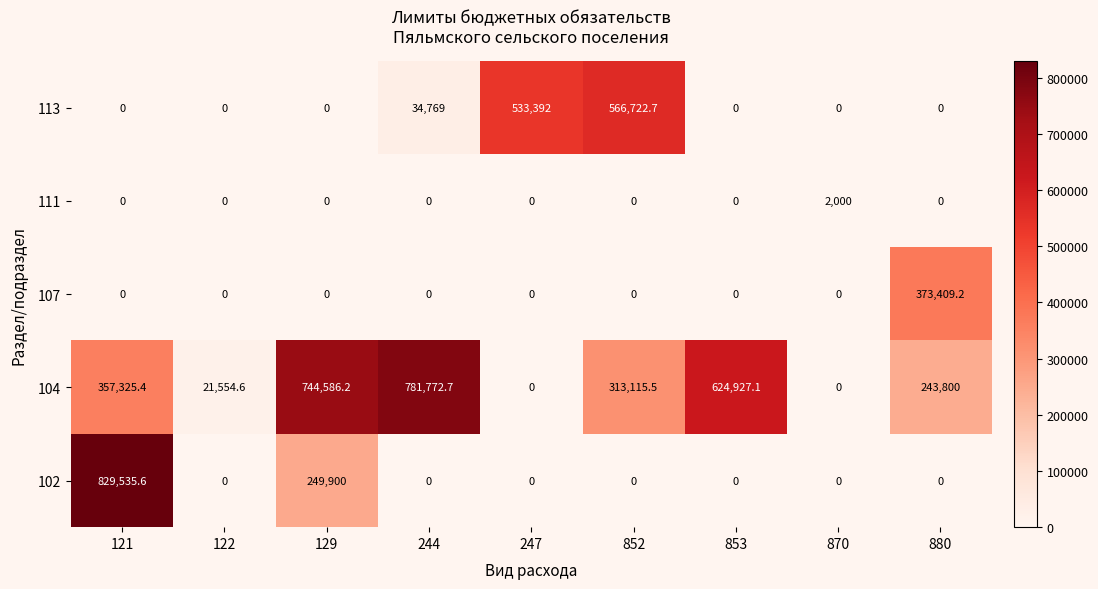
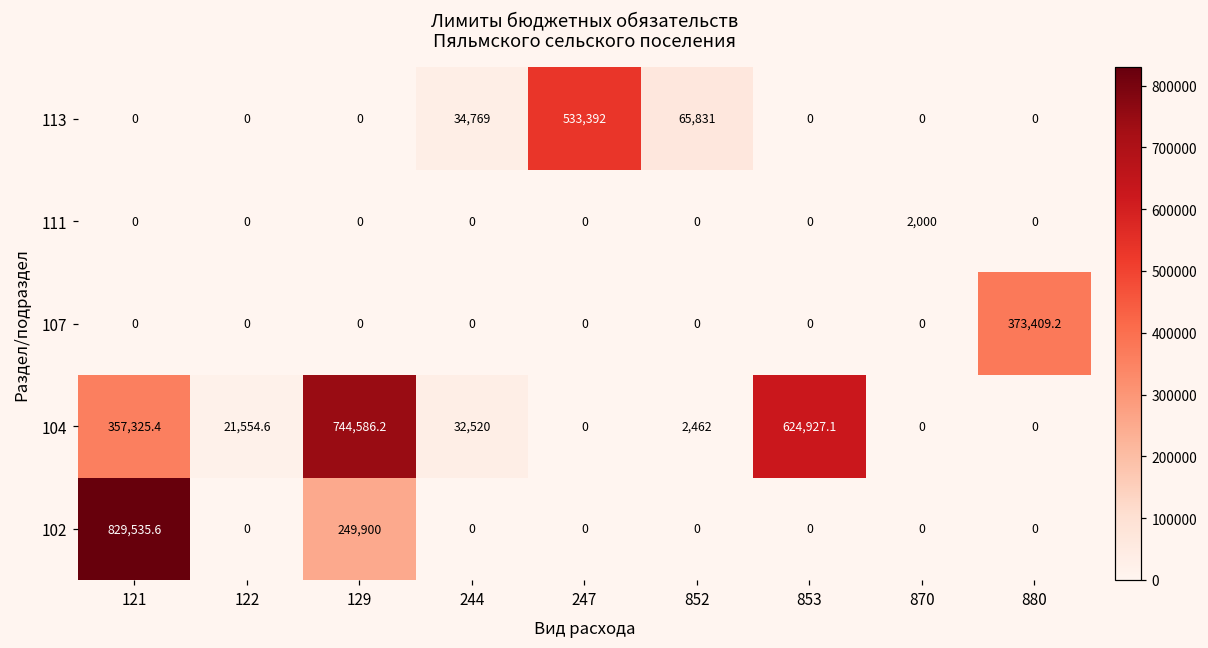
  {
    "113": {
      "121": "0",
      "122": "0",
      "129": "0",
      "244": "34,769",
      "247": "533,392",
-     "852": "566,722.7",
+     "852": "65,831",
      "853": "0",
      "870": "0",
      "880": "0"
    },
    "111": {
      "121": "0",
      "122": "0",
      "129": "0",
      "244": "0",
      "247": "0",
      "852": "0",
      "853": "0",
      "870": "2,000",
      "880": "0"
    },
    "107": {
      "121": "0",
      "122": "0",
      "129": "0",
      "244": "0",
      "247": "0",
      "852": "0",
      "853": "0",
      "870": "0",
      "880": "373,409.2"
    },
    "104": {
      "121": "357,325.4",
      "122": "21,554.6",
      "129": "744,586.2",
-     "244": "781,772.7",
+     "244": "32,520",
      "247": "0",
-     "852": "313,115.5",
+     "852": "2,462",
      "853": "624,927.1",
      "870": "0",
-     "880": "243,800"
+     "880": "0"
    },
    "102": {
      "121": "829,535.6",
      "122": "0",
      "129": "249,900",
      "244": "0",
      "247": "0",
      "852": "0",
      "853": "0",
      "870": "0",
      "880": "0"
    }
  }
